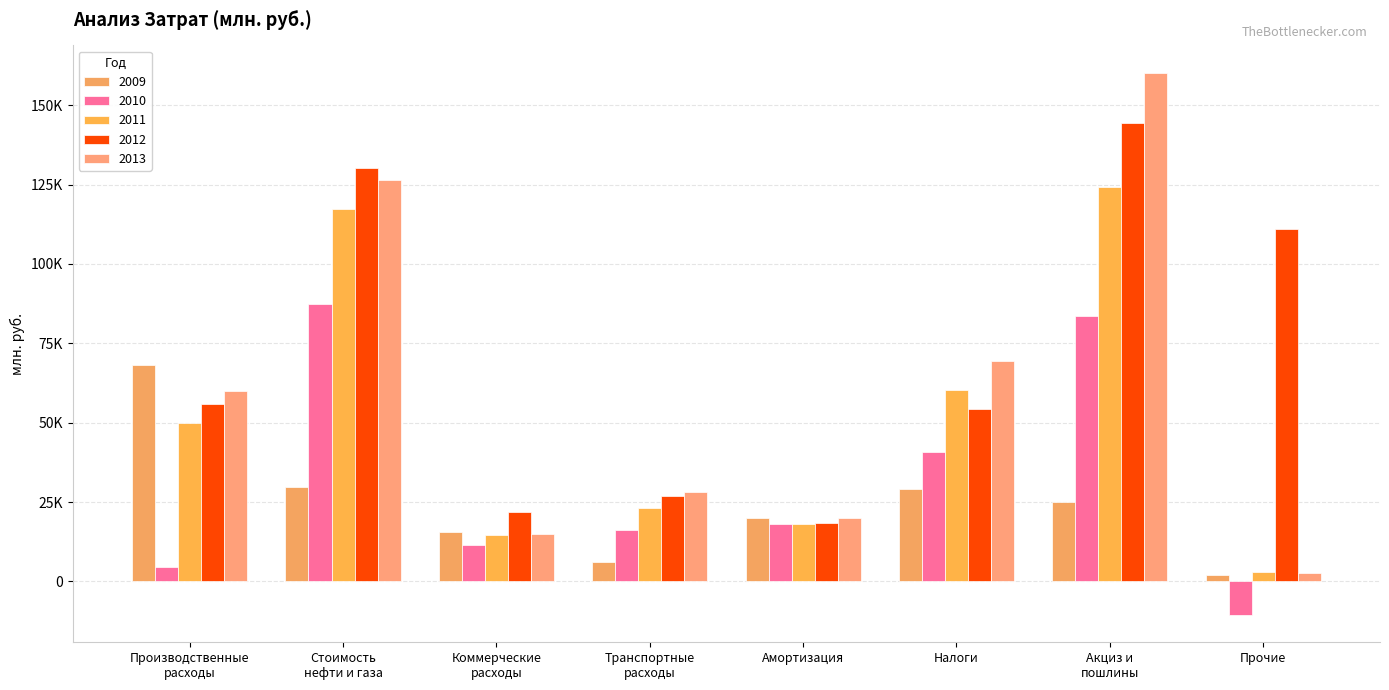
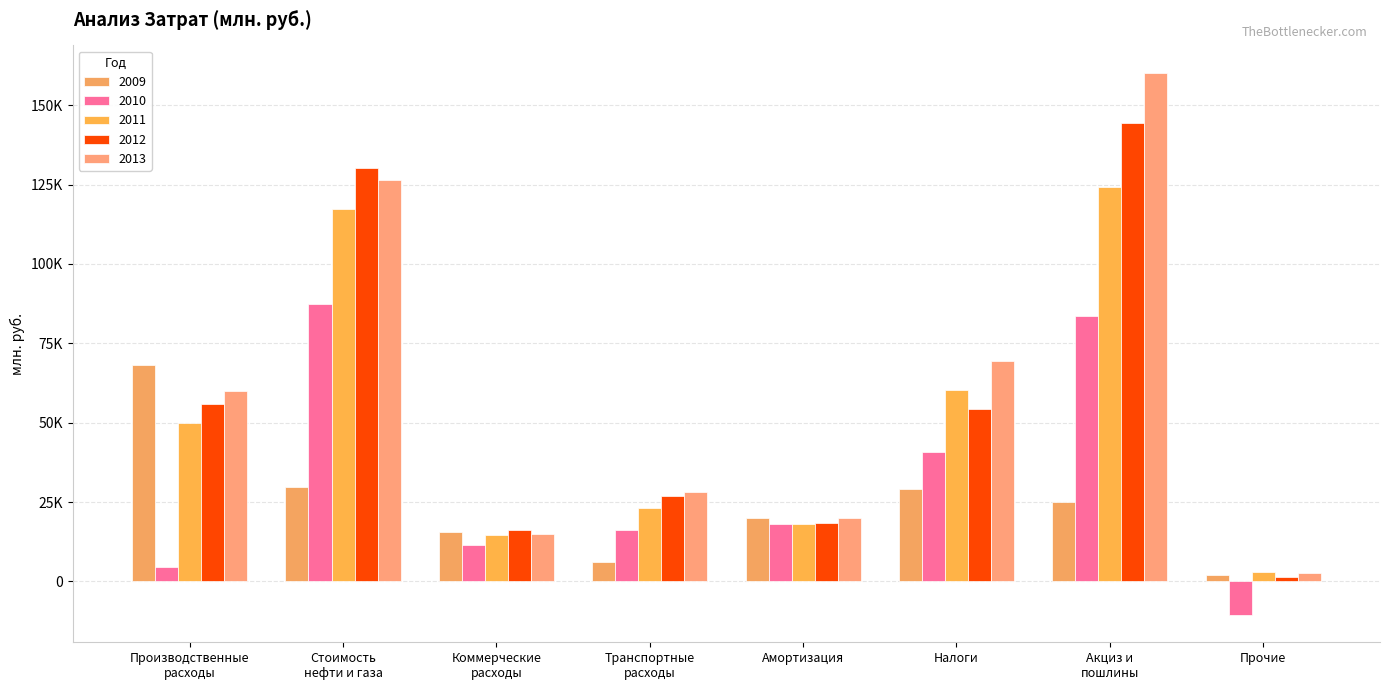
  {
    "2010": {
      "Производственные расходы": 4000,
      "Стоимость нефти и газа": 88000,
      "Коммерческие расходы": 11000,
      "Транспортные расходы": 16000,
      "Амортизация": 18000,
      "Налоги": 41000,
      "Акциз и пошлины": 84000,
      "Прочие": -11000
    },
    "2012": {
      "Производственные расходы": 56000,
      "Стоимость нефти и газа": 130000,
-     "Коммерческие расходы": 22000,
+     "Коммерческие расходы": 16000,
      "Транспортные расходы": 27000,
      "Амортизация": 18000,
      "Налоги": 54000,
      "Акциз и пошлины": 144000,
-     "Прочие": 111000
+     "Прочие": 1000
    }
  }
